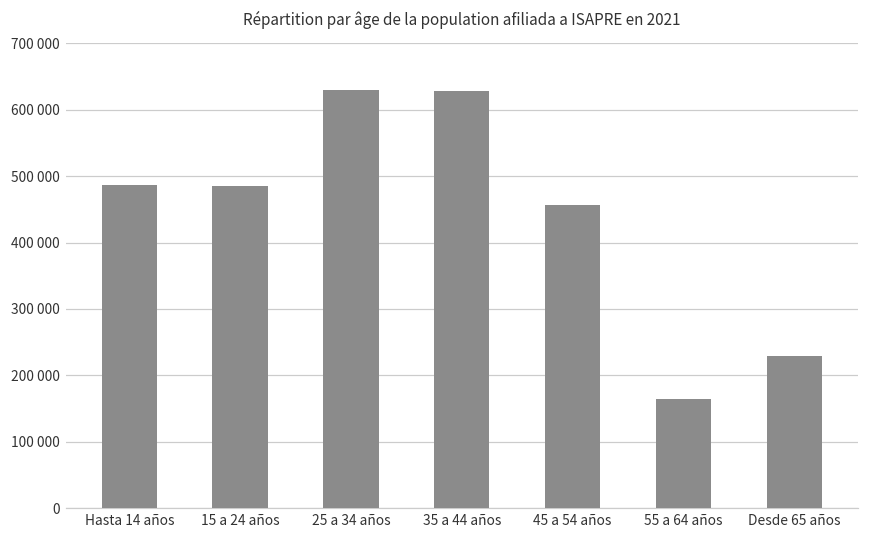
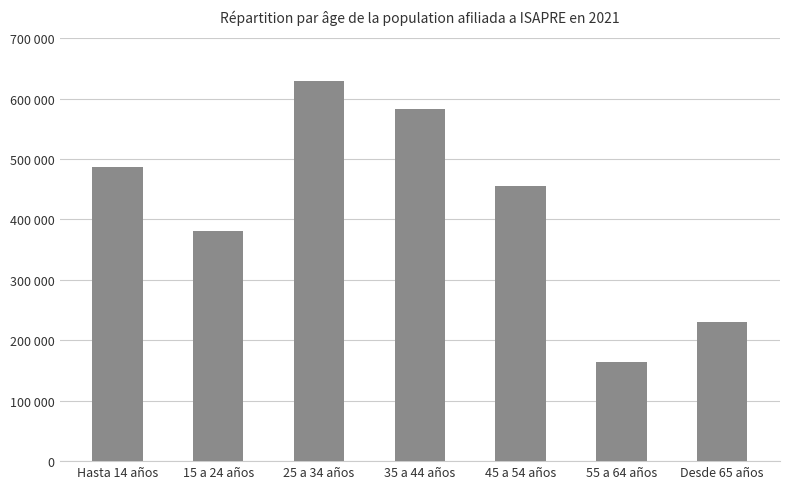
  {
    "Hasta 14 años": 490000,
-   "15 a 24 años": 490000,
+   "15 a 24 años": 380000,
    "25 a 34 años": 630000,
-   "35 a 44 años": 630000,
+   "35 a 44 años": 580000,
    "45 a 54 años": 460000,
    "55 a 64 años": 160000,
    "Desde 65 años": 230000
  }
